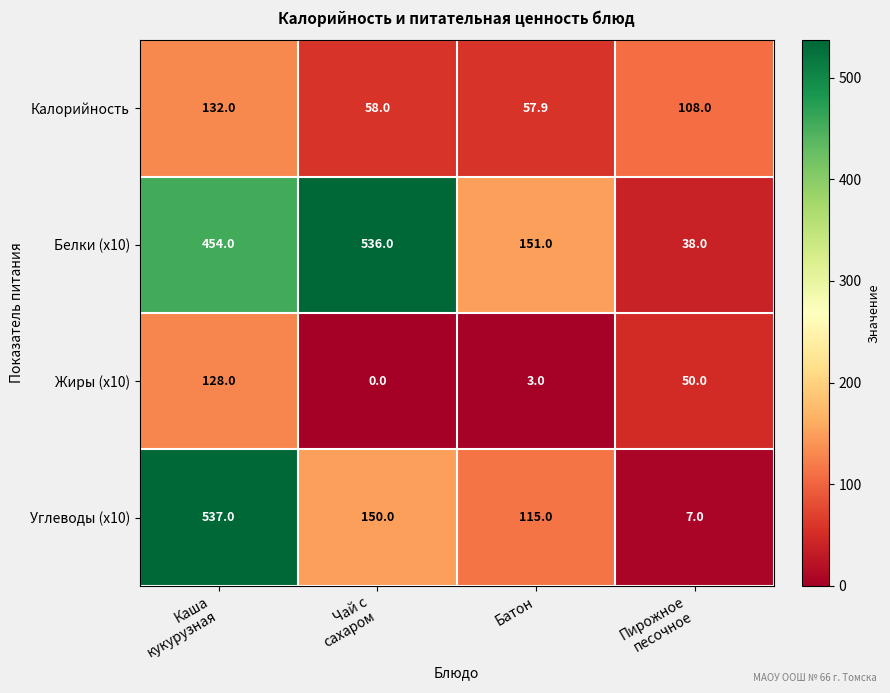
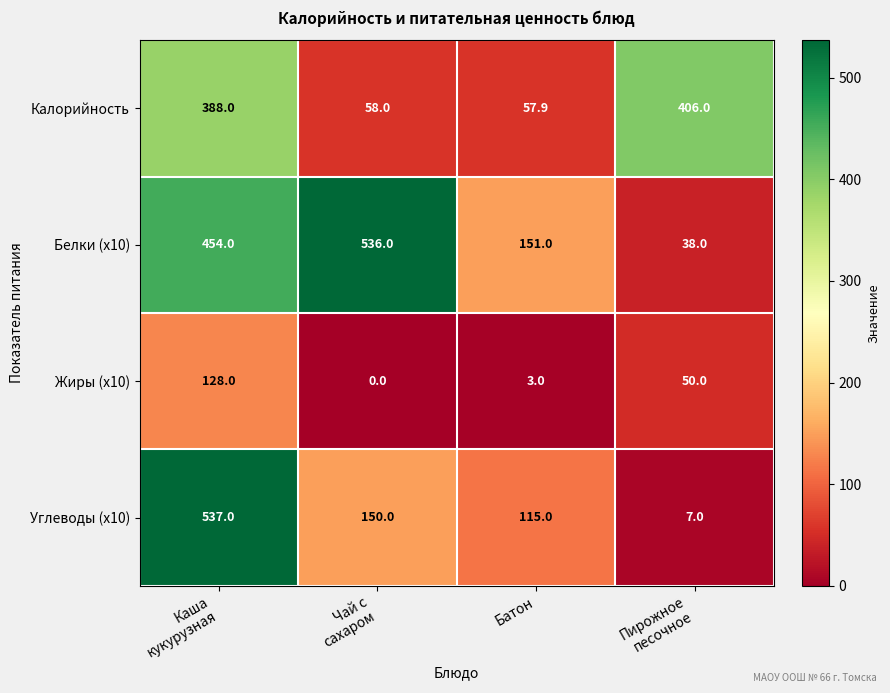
  {
    "Калорийность": {
-     "Каша кукурузная": 132.0,
+     "Каша кукурузная": 388.0,
      "Чай с сахаром": 58.0,
      "Батон": 57.9,
-     "Пирожное песочное": 108.0
+     "Пирожное песочное": 406.0
    },
    "Белки (x10)": {
      "Каша кукурузная": 454.0,
      "Чай с сахаром": 536.0,
      "Батон": 151.0,
      "Пирожное песочное": 38.0
    },
    "Жиры (x10)": {
      "Каша кукурузная": 128.0,
      "Чай с сахаром": 0.0,
      "Батон": 3.0,
      "Пирожное песочное": 50.0
    },
    "Углеводы (x10)": {
      "Каша кукурузная": 537.0,
      "Чай с сахаром": 150.0,
      "Батон": 115.0,
      "Пирожное песочное": 7.0
    }
  }
